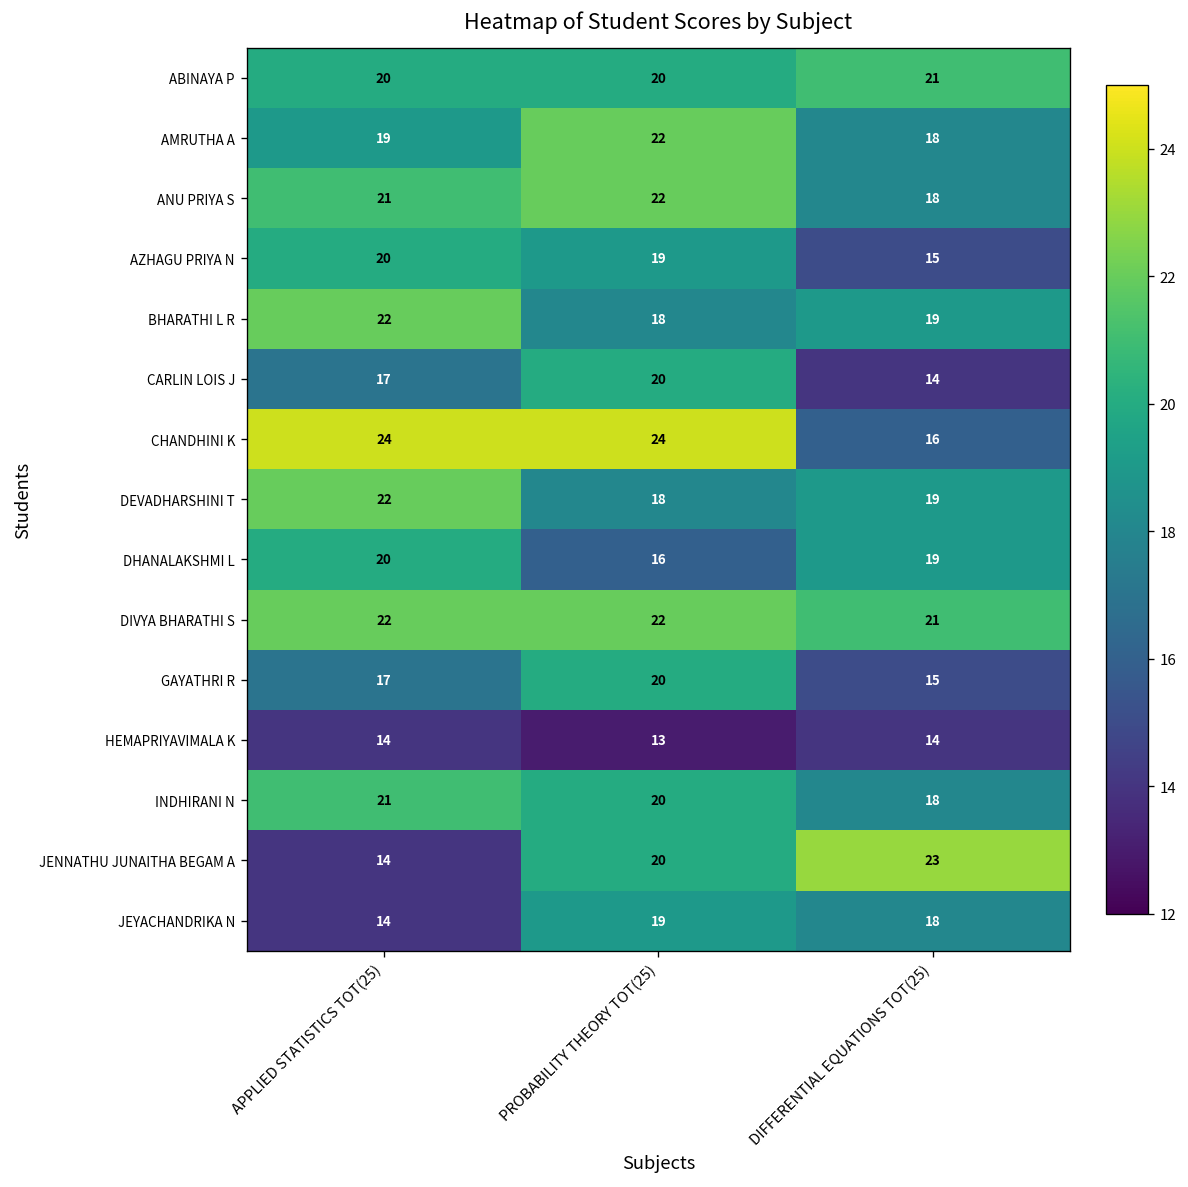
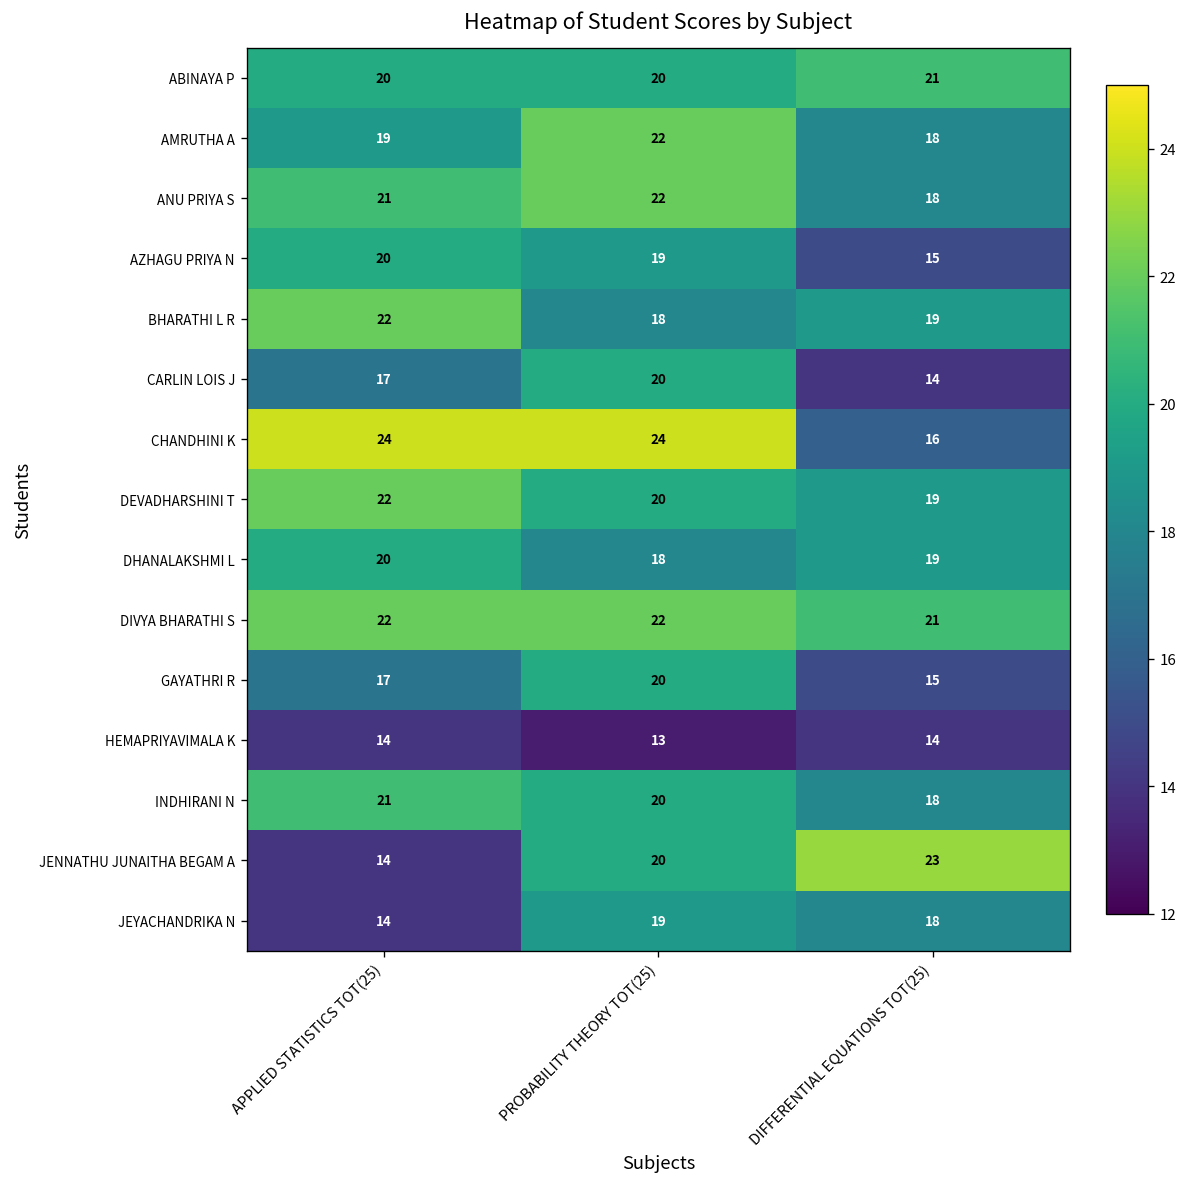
  {
    "ABINAYA P": {
      "APPLIED STATISTICS TOT(25)": 20,
      "PROBABILITY THEORY TOT(25)": 20,
      "DIFFERENTIAL EQUATIONS TOT(25)": 21
    },
    "AMRUTHA A": {
      "APPLIED STATISTICS TOT(25)": 19,
      "PROBABILITY THEORY TOT(25)": 22,
      "DIFFERENTIAL EQUATIONS TOT(25)": 18
    },
    "ANU PRIYA S": {
      "APPLIED STATISTICS TOT(25)": 21,
      "PROBABILITY THEORY TOT(25)": 22,
      "DIFFERENTIAL EQUATIONS TOT(25)": 18
    },
    "AZHAGU PRIYA N": {
      "APPLIED STATISTICS TOT(25)": 20,
      "PROBABILITY THEORY TOT(25)": 19,
      "DIFFERENTIAL EQUATIONS TOT(25)": 15
    },
    "BHARATHI L R": {
      "APPLIED STATISTICS TOT(25)": 22,
      "PROBABILITY THEORY TOT(25)": 18,
      "DIFFERENTIAL EQUATIONS TOT(25)": 19
    },
    "CARLIN LOIS J": {
      "APPLIED STATISTICS TOT(25)": 17,
      "PROBABILITY THEORY TOT(25)": 20,
      "DIFFERENTIAL EQUATIONS TOT(25)": 14
    },
    "CHANDHINI K": {
      "APPLIED STATISTICS TOT(25)": 24,
      "PROBABILITY THEORY TOT(25)": 24,
      "DIFFERENTIAL EQUATIONS TOT(25)": 16
    },
    "DEVADHARSHINI T": {
      "APPLIED STATISTICS TOT(25)": 22,
-     "PROBABILITY THEORY TOT(25)": 18,
+     "PROBABILITY THEORY TOT(25)": 20,
      "DIFFERENTIAL EQUATIONS TOT(25)": 19
    },
    "DHANALAKSHMI L": {
      "APPLIED STATISTICS TOT(25)": 20,
-     "PROBABILITY THEORY TOT(25)": 16,
+     "PROBABILITY THEORY TOT(25)": 18,
      "DIFFERENTIAL EQUATIONS TOT(25)": 19
    },
    "DIVYA BHARATHI S": {
      "APPLIED STATISTICS TOT(25)": 22,
      "PROBABILITY THEORY TOT(25)": 22,
      "DIFFERENTIAL EQUATIONS TOT(25)": 21
    },
    "GAYATHRI R": {
      "APPLIED STATISTICS TOT(25)": 17,
      "PROBABILITY THEORY TOT(25)": 20,
      "DIFFERENTIAL EQUATIONS TOT(25)": 15
    },
    "HEMAPRIYAVIMALA K": {
      "APPLIED STATISTICS TOT(25)": 14,
      "PROBABILITY THEORY TOT(25)": 13,
      "DIFFERENTIAL EQUATIONS TOT(25)": 14
    },
    "INDHIRANI N": {
      "APPLIED STATISTICS TOT(25)": 21,
      "PROBABILITY THEORY TOT(25)": 20,
      "DIFFERENTIAL EQUATIONS TOT(25)": 18
    },
    "JENNATHU JUNAITHA BEGAM A": {
      "APPLIED STATISTICS TOT(25)": 14,
      "PROBABILITY THEORY TOT(25)": 20,
      "DIFFERENTIAL EQUATIONS TOT(25)": 23
    },
    "JEYACHANDRIKA N": {
      "APPLIED STATISTICS TOT(25)": 14,
      "PROBABILITY THEORY TOT(25)": 19,
      "DIFFERENTIAL EQUATIONS TOT(25)": 18
    }
  }
